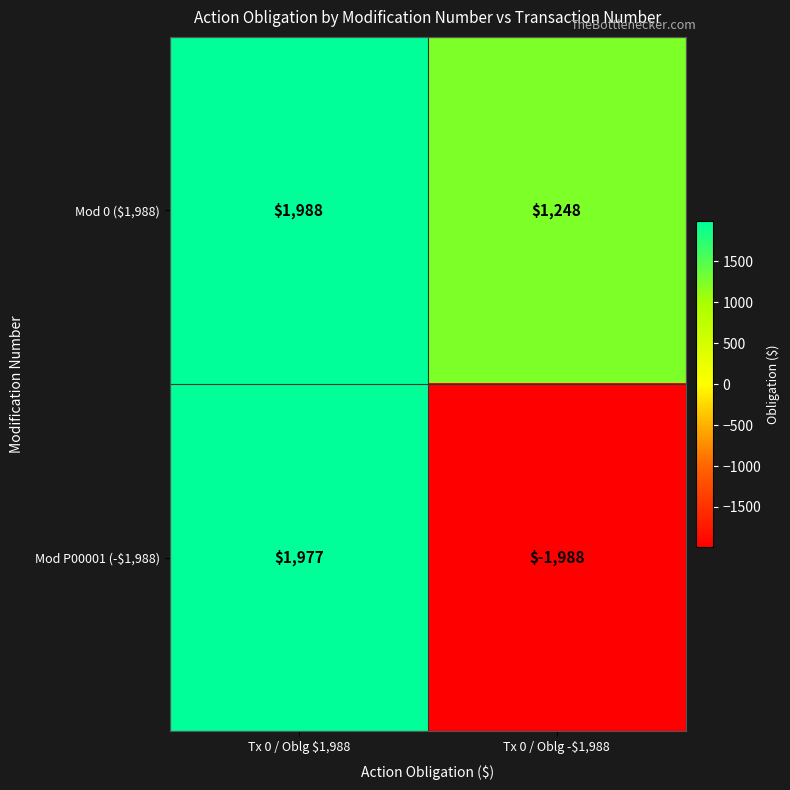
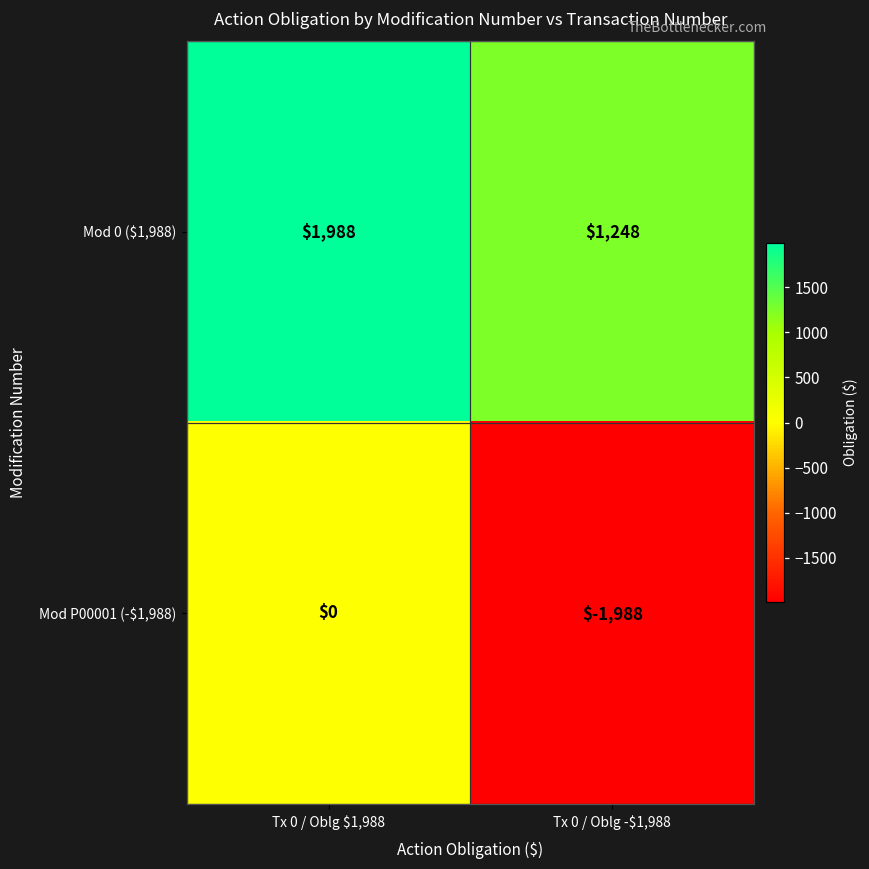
  {
    "Mod 0 ($1,988)": {
      "Tx 0 / Oblg $1,988": "$1,988",
      "Tx 0 / Oblg -$1,988": "$1,248"
    },
    "Mod P00001 (-$1,988)": {
-     "Tx 0 / Oblg $1,988": "$1,977",
+     "Tx 0 / Oblg $1,988": "$0",
      "Tx 0 / Oblg -$1,988": "$-1,988"
    }
  }
